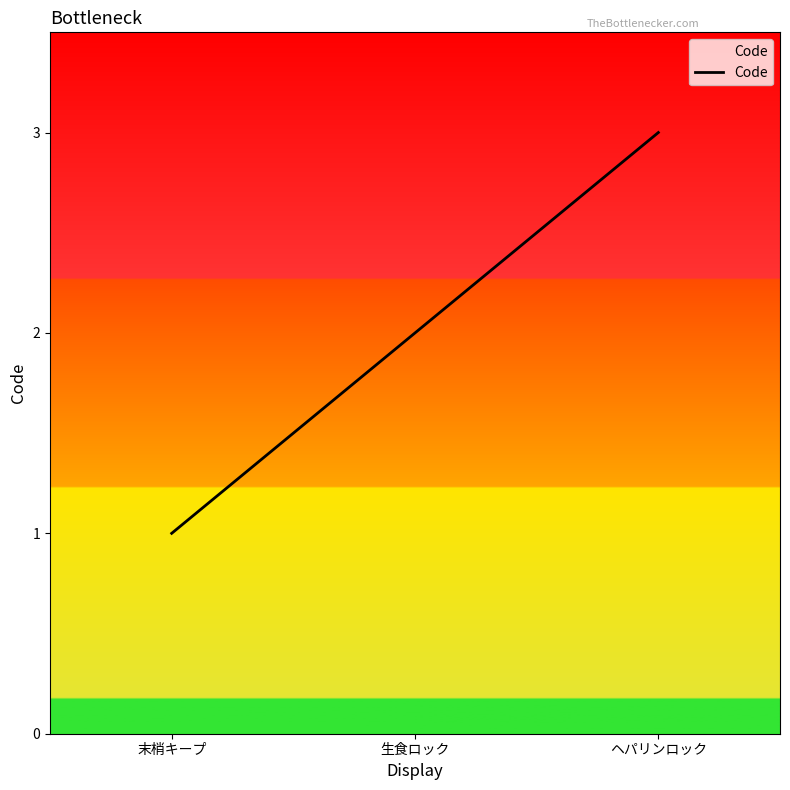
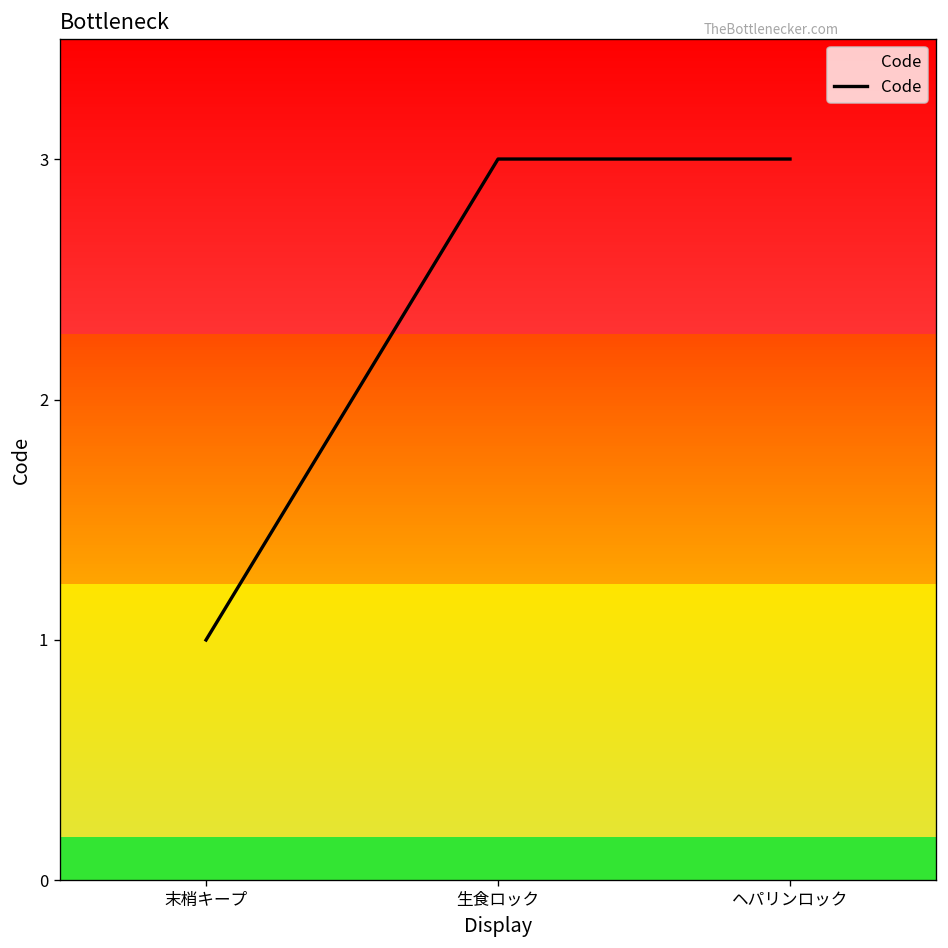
  {
    "末梢キープ": 1,
-   "生食ロック": 2,
+   "生食ロック": 3,
    "ヘパリンロック": 3
  }
